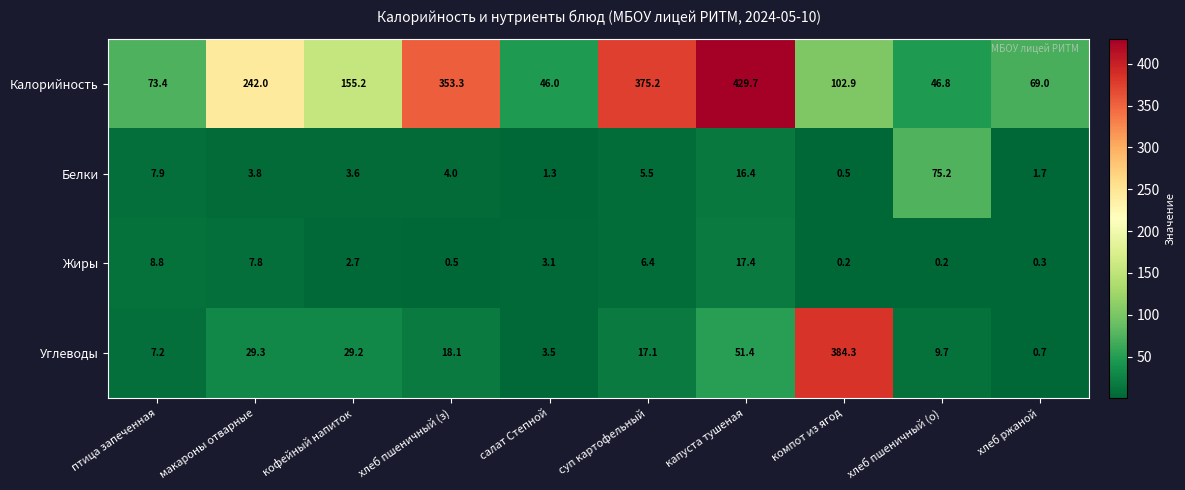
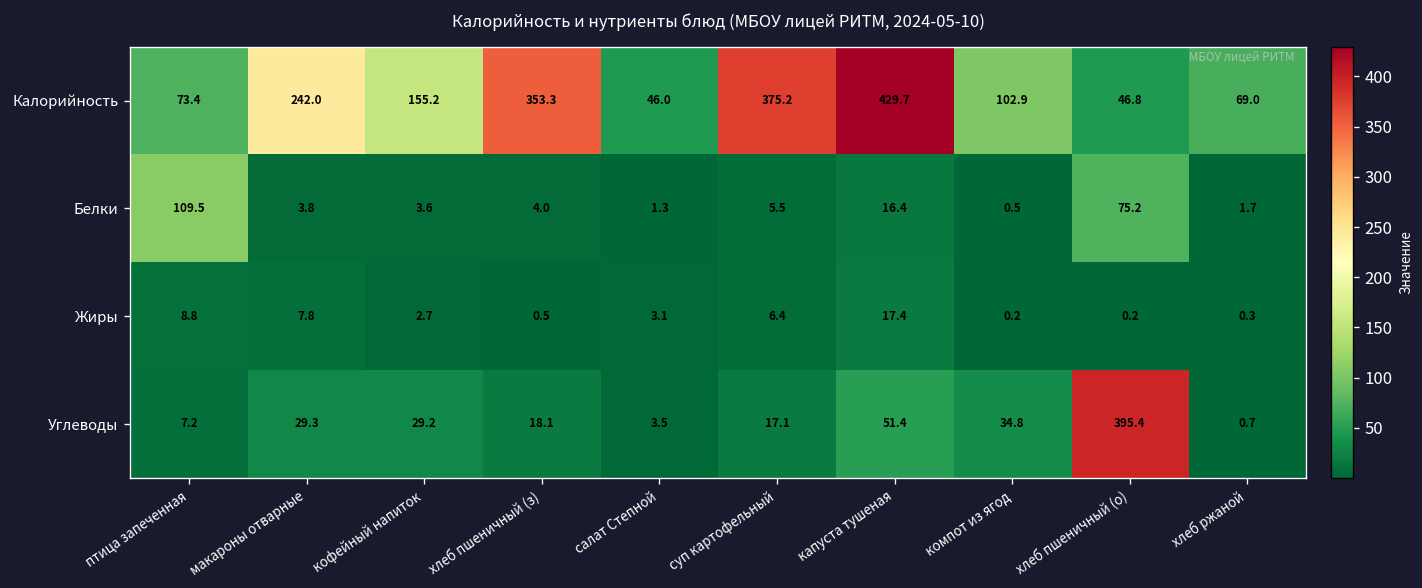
  {
    "Калорийность": {
      "птица запеченная": 73.4,
      "макароны отварные": 242.0,
      "кофейный напиток": 155.2,
      "хлеб пшеничный (з)": 353.3,
      "салат Степной": 46.0,
      "суп картофельный": 375.2,
      "капуста тушеная": 429.7,
      "компот из ягод": 102.9,
      "хлеб пшеничный (о)": 46.8
    },
    "Белки": {
-     "птица запеченная": 7.9,
+     "птица запеченная": 109.5,
      "макароны отварные": 3.8,
      "кофейный напиток": 3.6,
      "хлеб пшеничный (з)": 4.0,
      "салат Степной": 1.3,
      "суп картофельный": 5.5,
      "капуста тушеная": 16.4,
      "компот из ягод": 0.5,
      "хлеб пшеничный (о)": 75.2,
      "хлеб ржаной": 1.7
    },
    "Жиры": {
      "птица запеченная": 8.8,
      "макароны отварные": 7.8,
      "кофейный напиток": 2.7,
      "хлеб пшеничный (з)": 0.5,
      "салат Степной": 3.1,
      "суп картофельный": 6.4,
      "капуста тушеная": 17.4,
      "компот из ягод": 0.2,
      "хлеб пшеничный (о)": 0.2,
      "хлеб ржаной": 0.3
    },
    "Углеводы": {
      "птица запеченная": 7.2,
      "макароны отварные": 29.3,
      "кофейный напиток": 29.2,
      "хлеб пшеничный (з)": 18.1,
      "салат Степной": 3.5,
      "суп картофельный": 17.1,
      "капуста тушеная": 51.4,
-     "компот из ягод": 384.3,
-     "хлеб пшеничный (о)": 9.7,
+     "компот из ягод": 34.8,
+     "хлеб пшеничный (о)": 395.4,
      "хлеб ржаной": 0.7
    }
  }
